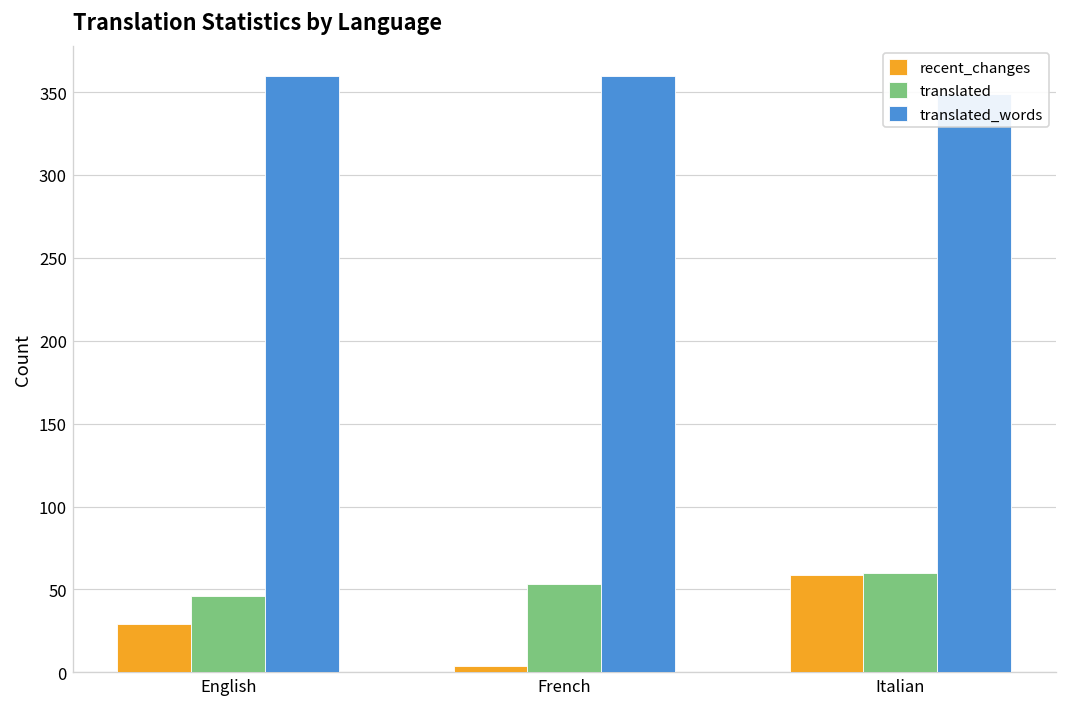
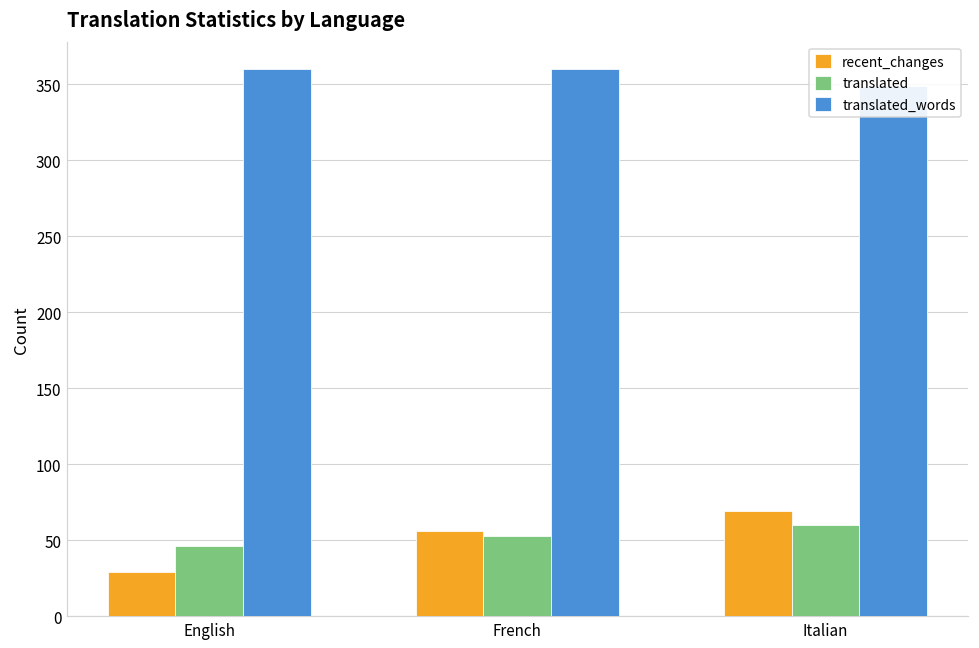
  {
    "recent_changes": {
      "English": 29,
-     "French": 4,
-     "Italian": 59
+     "French": 56,
+     "Italian": 69
    },
    "translated": {
      "English": 46,
      "French": 53,
      "Italian": 60
    },
    "translated_words": {
      "English": 360,
      "French": 360
    }
  }
